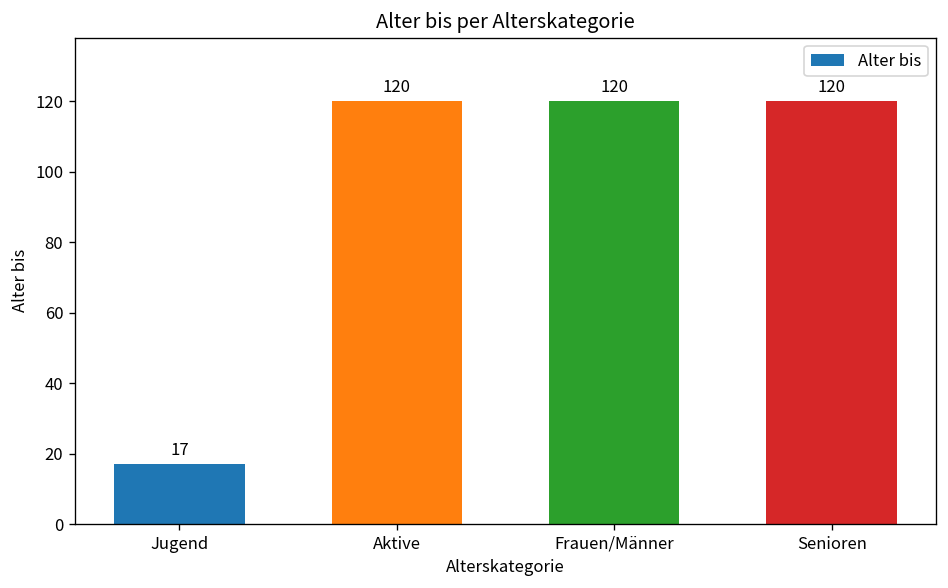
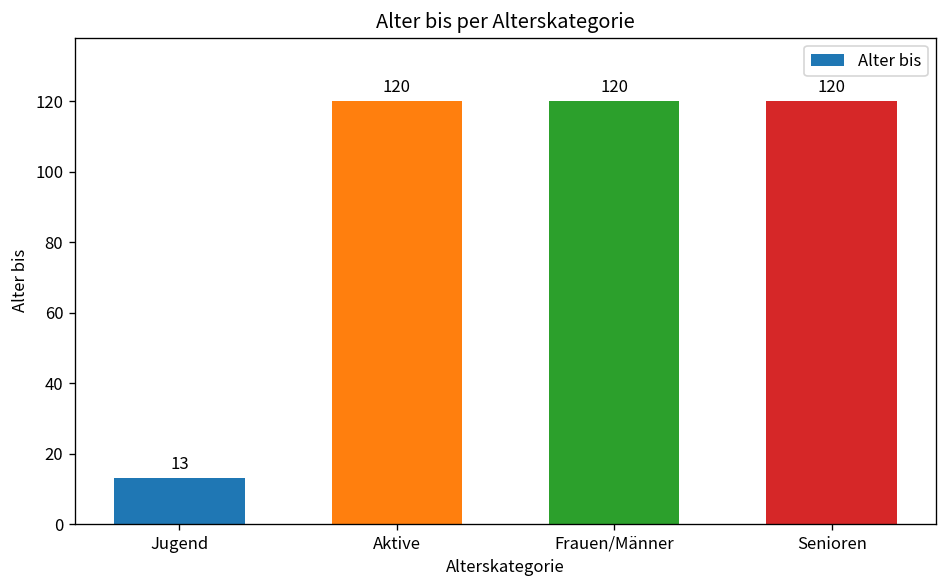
  {
-   "Jugend": 17,
+   "Jugend": 13,
    "Aktive": 120,
    "Frauen/Männer": 120,
    "Senioren": 120
  }
